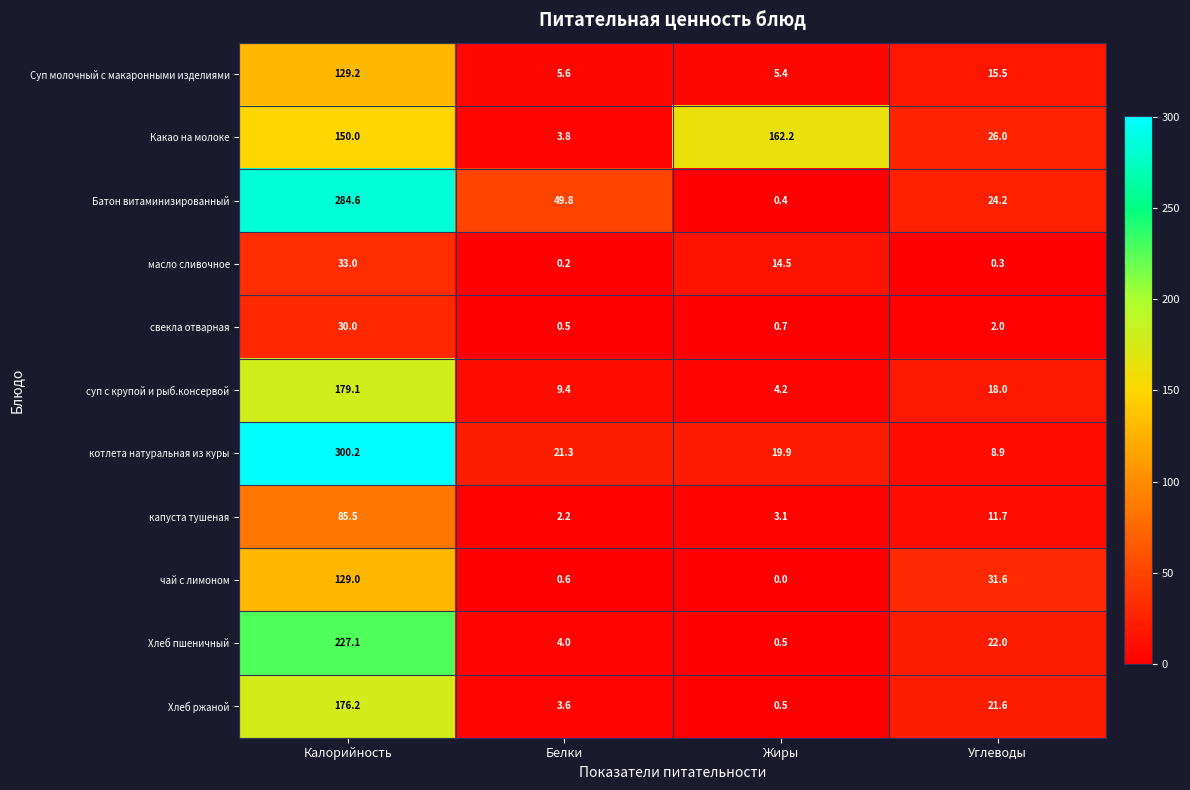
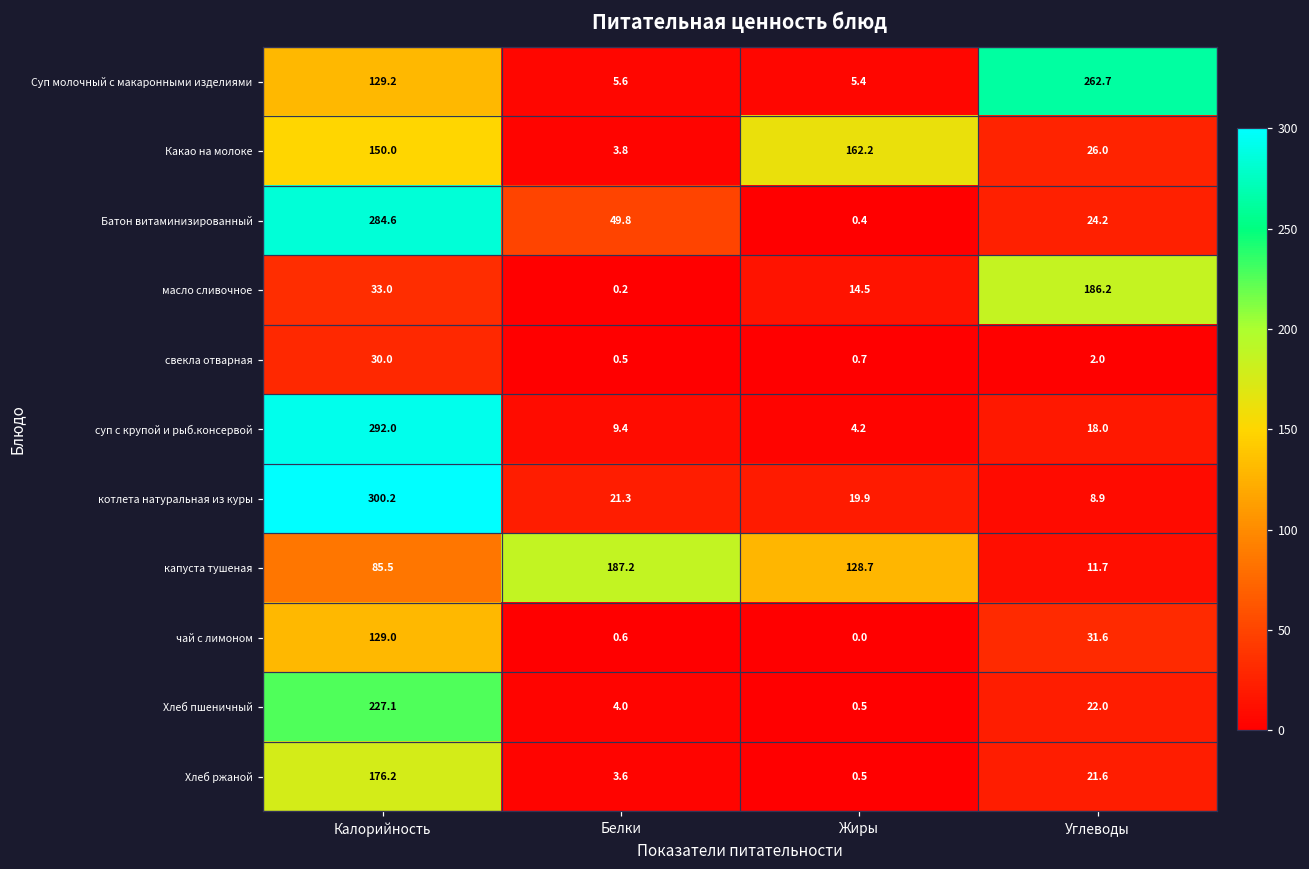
  {
    "Суп молочный с макаронными изделиями": {
      "Калорийность": 129.2,
      "Белки": 5.6,
      "Жиры": 5.4,
-     "Углеводы": 15.5
+     "Углеводы": 262.7
    },
    "Какао на молоке": {
      "Калорийность": 150.0,
      "Белки": 3.8,
      "Жиры": 162.2,
      "Углеводы": 26.0
    },
    "Батон витаминизированный": {
      "Калорийность": 284.6,
      "Белки": 49.8,
      "Жиры": 0.4,
      "Углеводы": 24.2
    },
    "масло сливочное": {
      "Калорийность": 33.0,
      "Белки": 0.2,
      "Жиры": 14.5,
-     "Углеводы": 0.3
+     "Углеводы": 186.2
    },
    "свекла отварная": {
      "Калорийность": 30.0,
      "Белки": 0.5,
      "Жиры": 0.7,
      "Углеводы": 2.0
    },
    "суп с крупой и рыб.консервой": {
-     "Калорийность": 179.1,
+     "Калорийность": 292.0,
      "Белки": 9.4,
      "Жиры": 4.2,
      "Углеводы": 18.0
    },
    "котлета натуральная из куры": {
      "Калорийность": 300.2,
      "Белки": 21.3,
      "Жиры": 19.9,
      "Углеводы": 8.9
    },
    "капуста тушеная": {
      "Калорийность": 85.5,
-     "Белки": 2.2,
-     "Жиры": 3.1,
+     "Белки": 187.2,
+     "Жиры": 128.7,
      "Углеводы": 11.7
    },
    "чай с лимоном": {
      "Калорийность": 129.0,
      "Белки": 0.6,
      "Жиры": 0.0,
      "Углеводы": 31.6
    },
    "Хлеб пшеничный": {
      "Калорийность": 227.1,
      "Белки": 4.0,
      "Жиры": 0.5,
      "Углеводы": 22.0
    },
    "Хлеб ржаной": {
      "Калорийность": 176.2,
      "Белки": 3.6,
      "Жиры": 0.5,
      "Углеводы": 21.6
    }
  }
